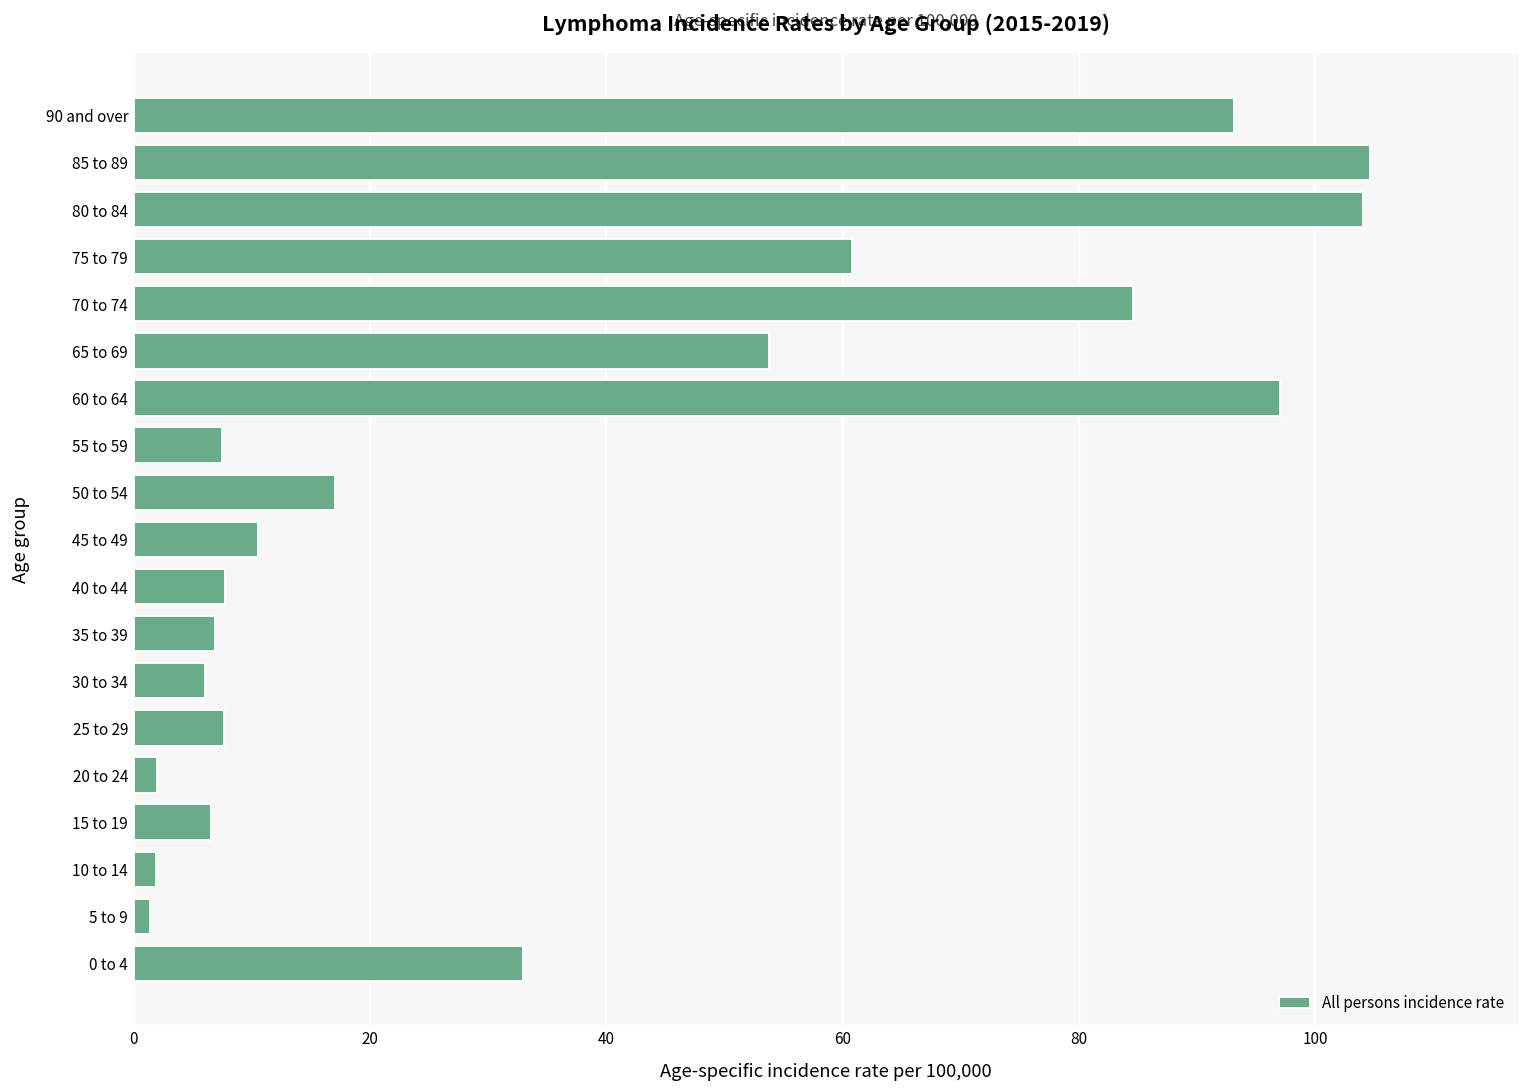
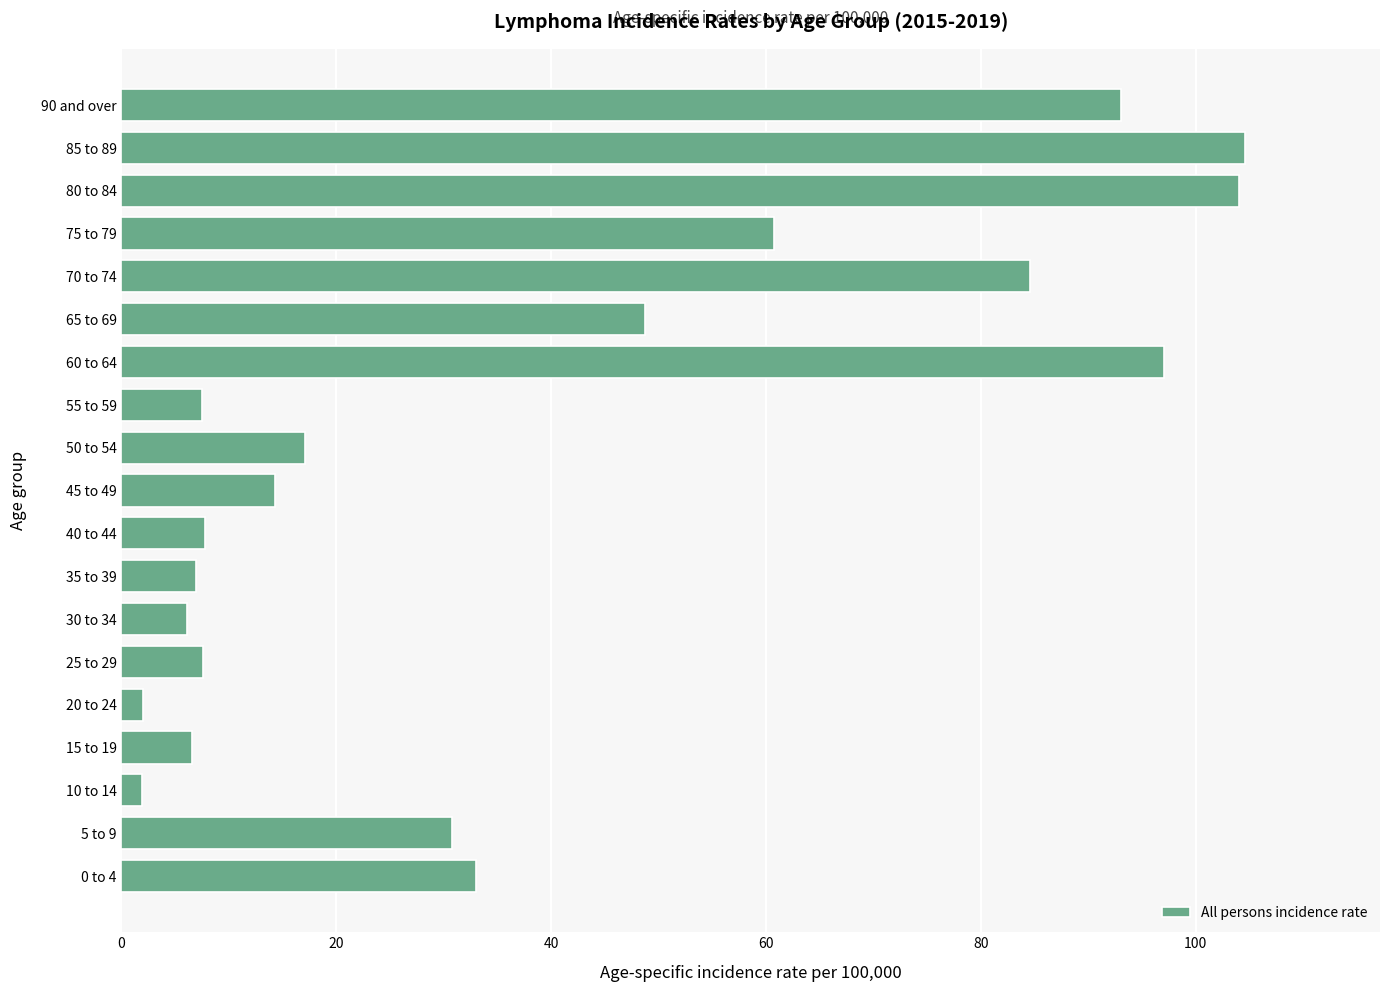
  {
    "90 and over": 93.1,
    "85 to 89": 104.6,
    "80 to 84": 104.1,
    "75 to 79": 60.8,
    "70 to 74": 84.5,
-   "65 to 69": 53.8,
+   "65 to 69": 48.8,
    "60 to 64": 97.1,
    "55 to 59": 7.5,
    "50 to 54": 17.1,
-   "45 to 49": 10.5,
+   "45 to 49": 14.3,
    "40 to 44": 7.8,
    "35 to 39": 6.9,
    "30 to 34": 6.1,
    "25 to 29": 7.6,
    "20 to 24": 2.0,
    "15 to 19": 6.5,
    "10 to 14": 1.9,
-   "5 to 9": 1.4,
+   "5 to 9": 30.8,
    "0 to 4": 33.0
  }
